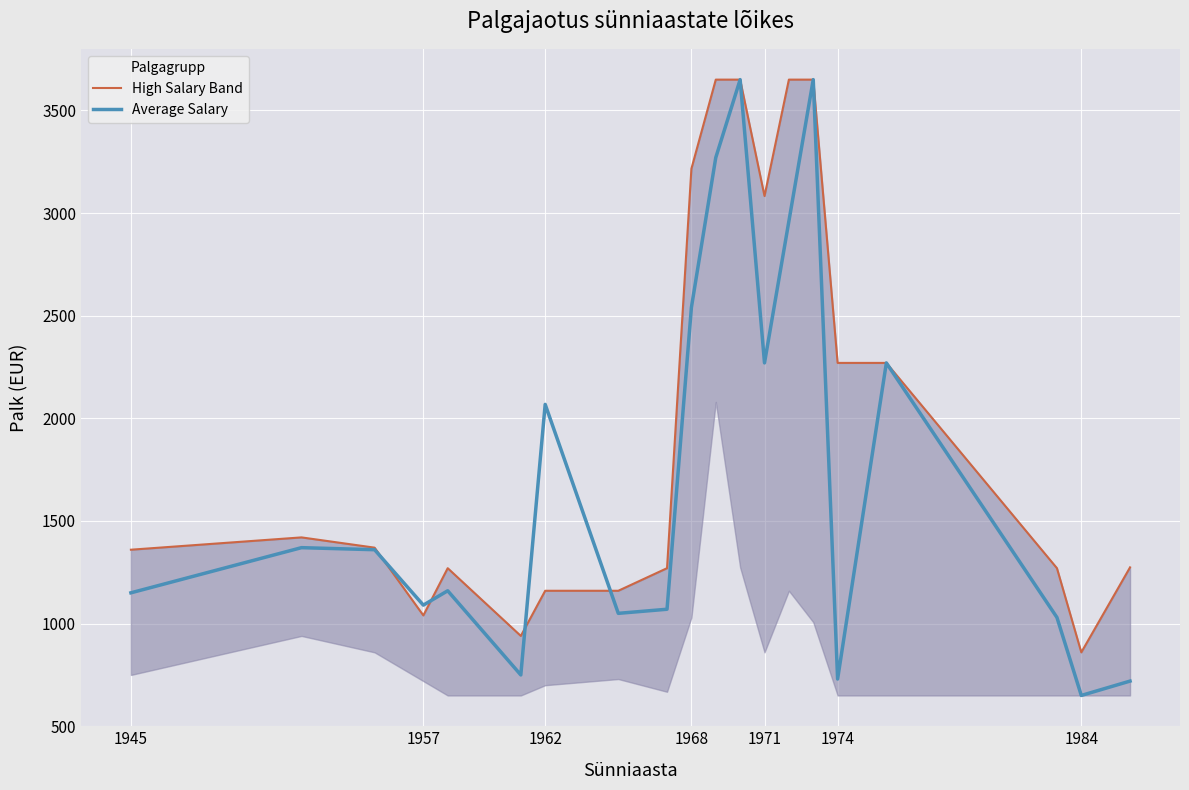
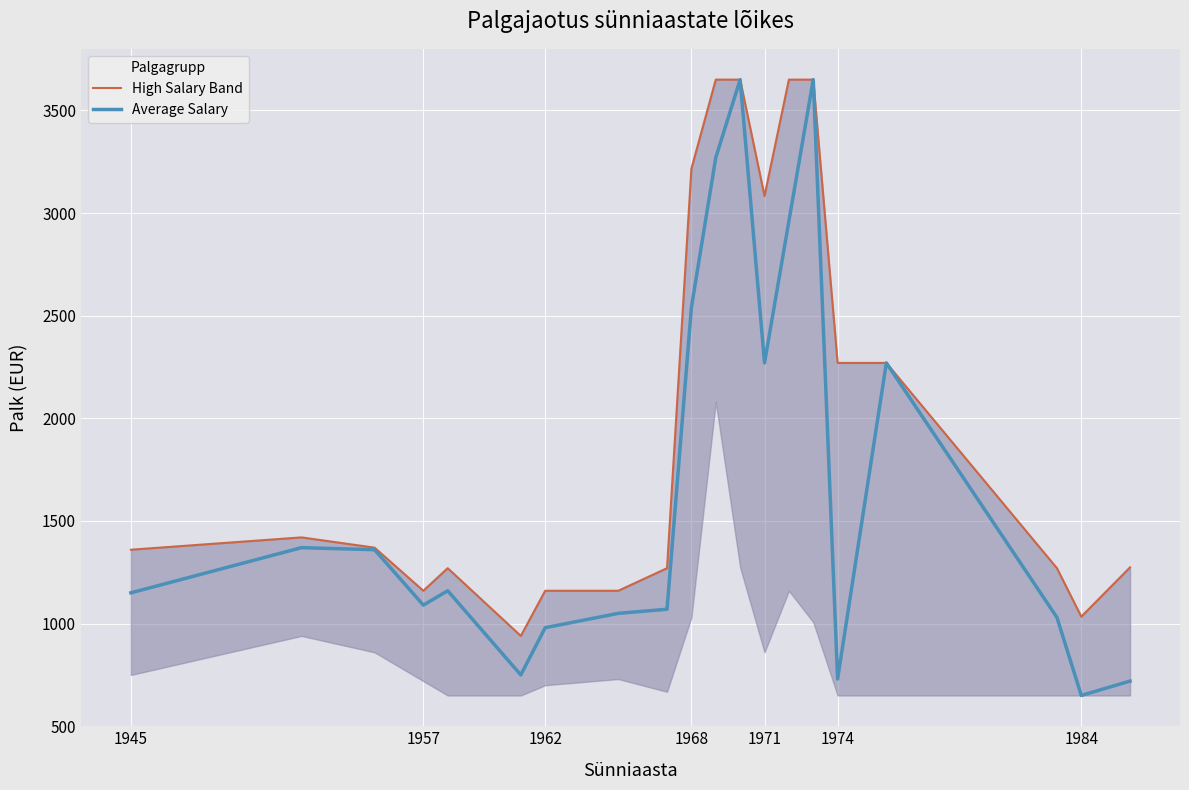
  {
    "High Salary Band": {
      "1945": 1360,
-     "1957": 1040,
+     "1957": 1160,
      "1962": 1160,
      "1968": 3220,
      "1971": 3080,
      "1974": 2270,
-     "1984": 860
+     "1984": 1030
    },
    "Average Salary": {
      "1945": 1150,
      "1957": 1090,
-     "1962": 2070,
+     "1962": 980,
      "1968": 2540,
      "1971": 2270,
      "1974": 730,
      "1984": 650
    }
  }
